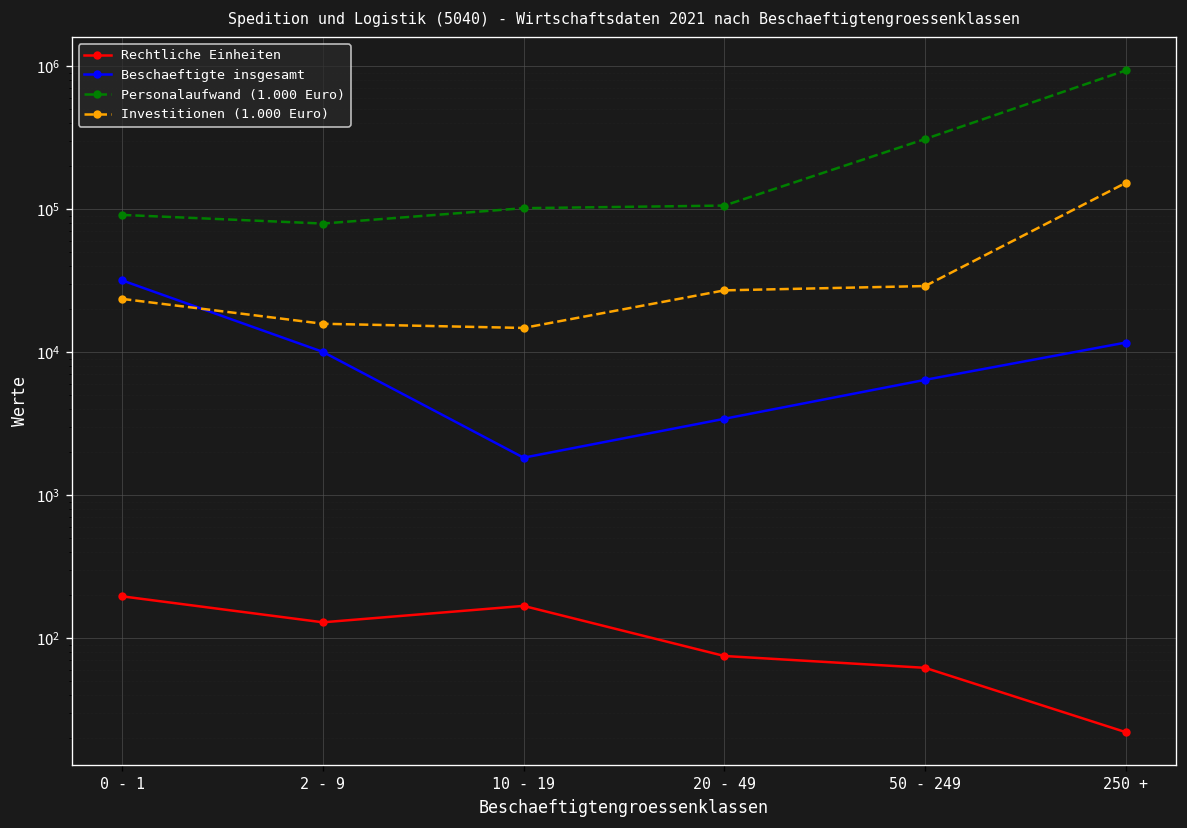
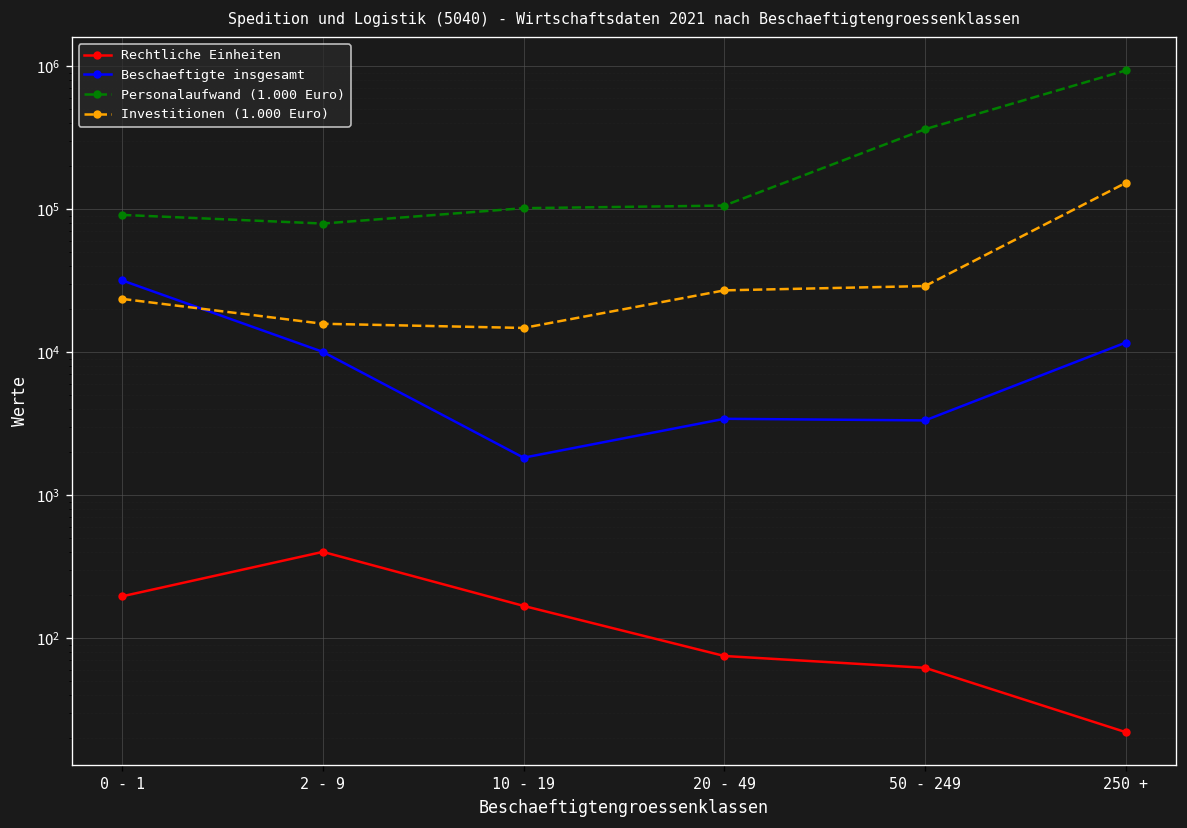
  {
    "Rechtliche Einheiten": {
      "0 - 1": 200,
-     "2 - 9": 130,
+     "2 - 9": 400,
      "10 - 19": 170,
      "20 - 49": 80,
      "50 - 249": 60,
      "250 +": 22
    },
    "Beschaeftigte insgesamt": {
      "0 - 1": 32000,
      "2 - 9": 10000,
      "10 - 19": 1800,
      "20 - 49": 3400,
-     "50 - 249": 6000,
+     "50 - 249": 3300,
      "250 +": 12000
    },
    "Personalaufwand (1.000 Euro)": {
      "0 - 1": 90000,
      "2 - 9": 80000,
      "10 - 19": 100000,
      "20 - 49": 110000,
-     "50 - 249": 310000,
+     "50 - 249": 360000,
      "250 +": 900000
    },
    "Investitionen (1.000 Euro)": {
      "0 - 1": 24000,
      "2 - 9": 16000,
      "10 - 19": 15000,
      "20 - 49": 27000,
      "50 - 249": 29000,
      "250 +": 150000
    }
  }
